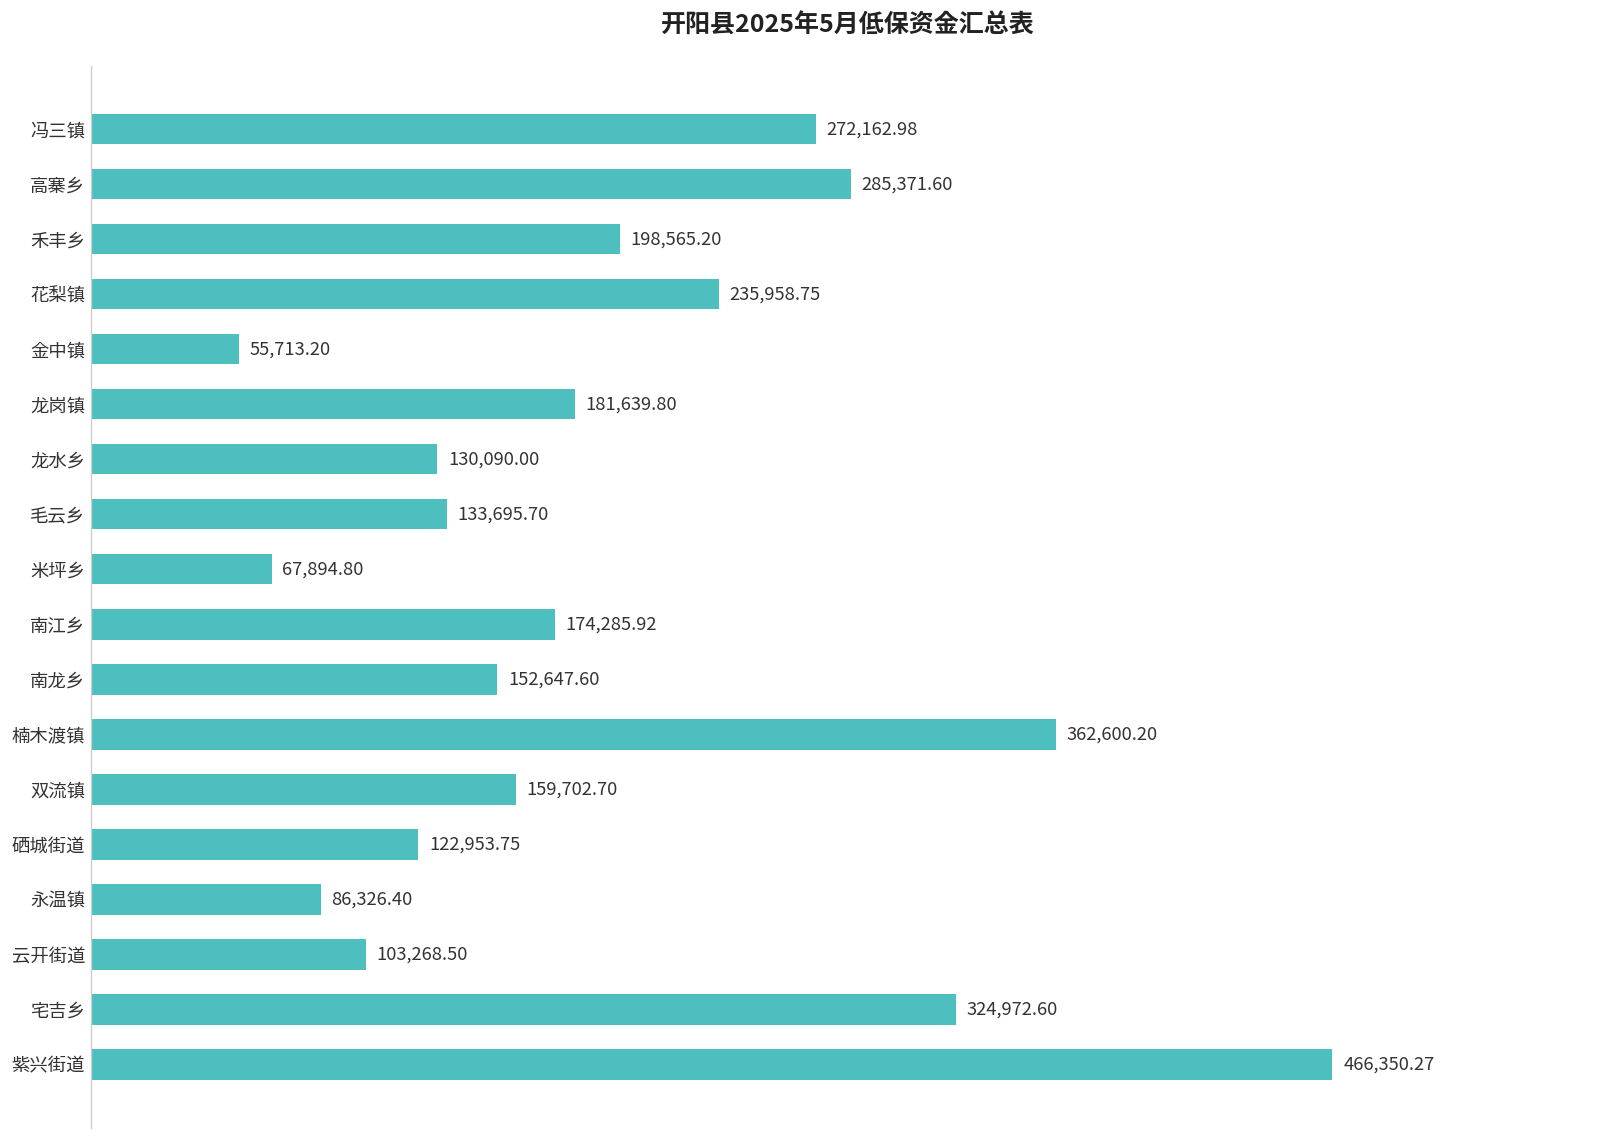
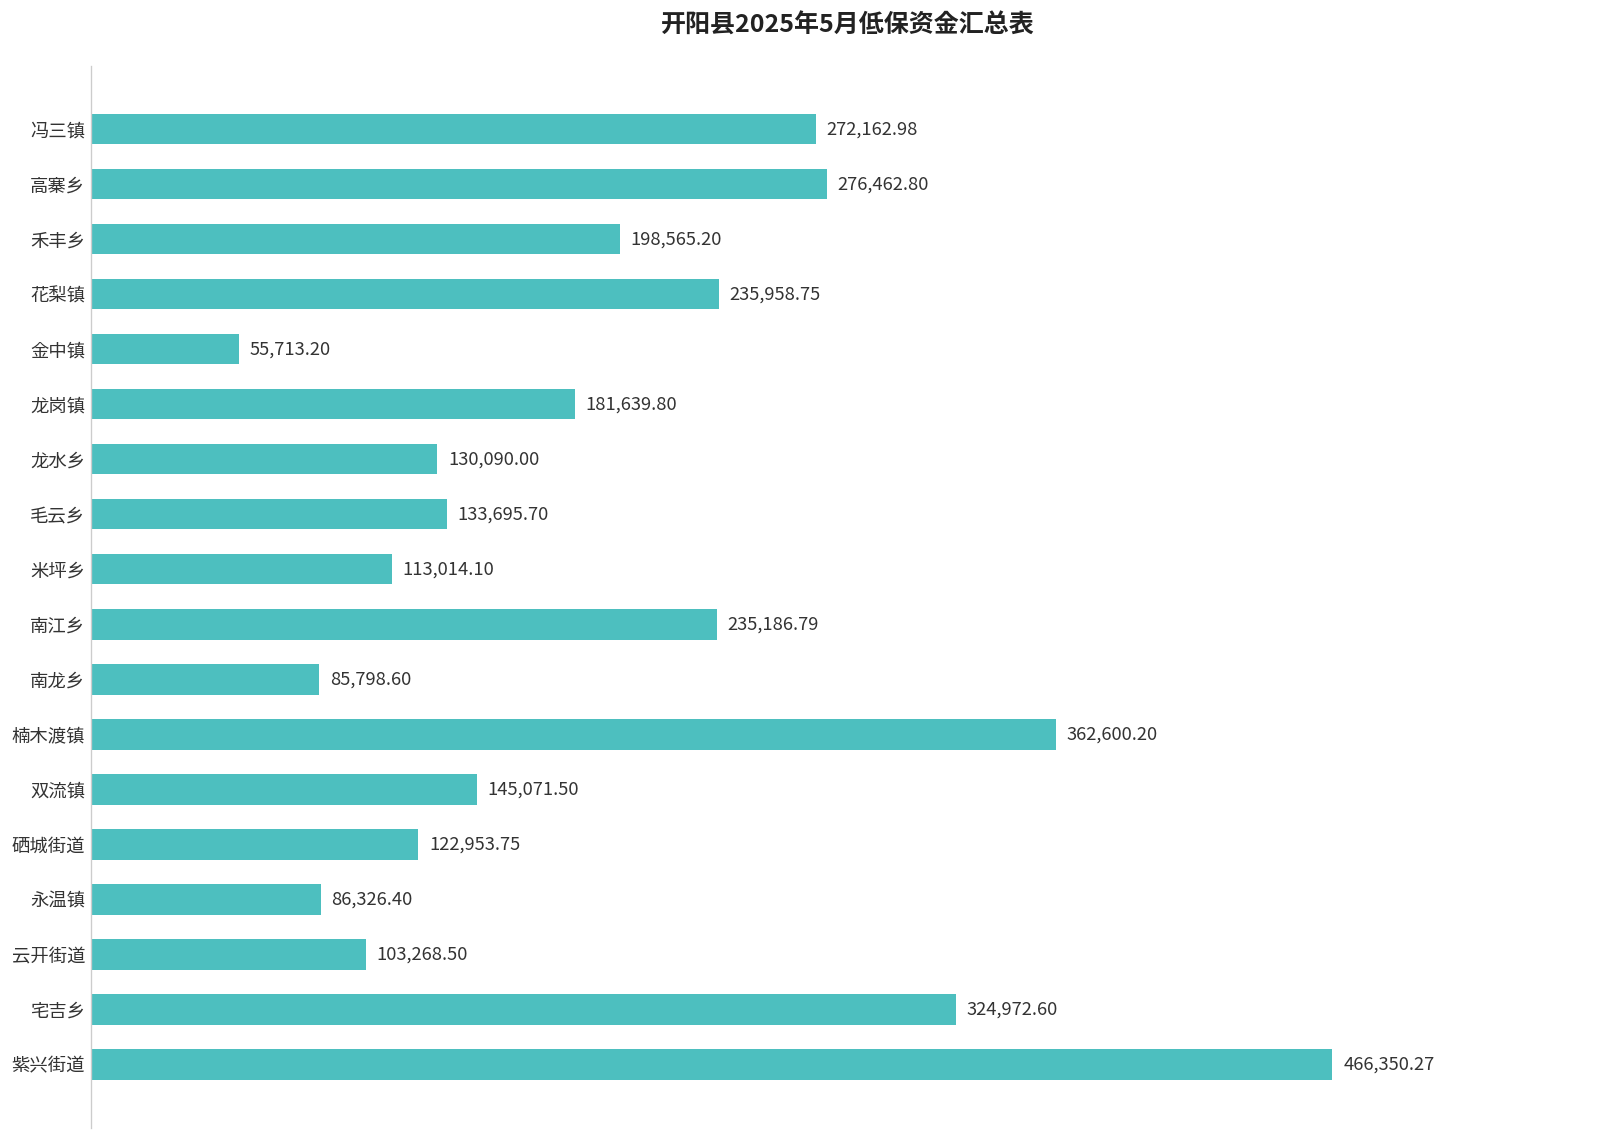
  {
    "冯三镇": "272,162.98",
-   "高寨乡": "285,371.60",
+   "高寨乡": "276,462.80",
    "禾丰乡": "198,565.20",
    "花梨镇": "235,958.75",
    "金中镇": "55,713.20",
    "龙岗镇": "181,639.80",
    "龙水乡": "130,090.00",
    "毛云乡": "133,695.70",
-   "米坪乡": "67,894.80",
-   "南江乡": "174,285.92",
-   "南龙乡": "152,647.60",
+   "米坪乡": "113,014.10",
+   "南江乡": "235,186.79",
+   "南龙乡": "85,798.60",
    "楠木渡镇": "362,600.20",
-   "双流镇": "159,702.70",
+   "双流镇": "145,071.50",
    "硒城街道": "122,953.75",
    "永温镇": "86,326.40",
    "云开街道": "103,268.50",
    "宅吉乡": "324,972.60",
    "紫兴街道": "466,350.27"
  }
